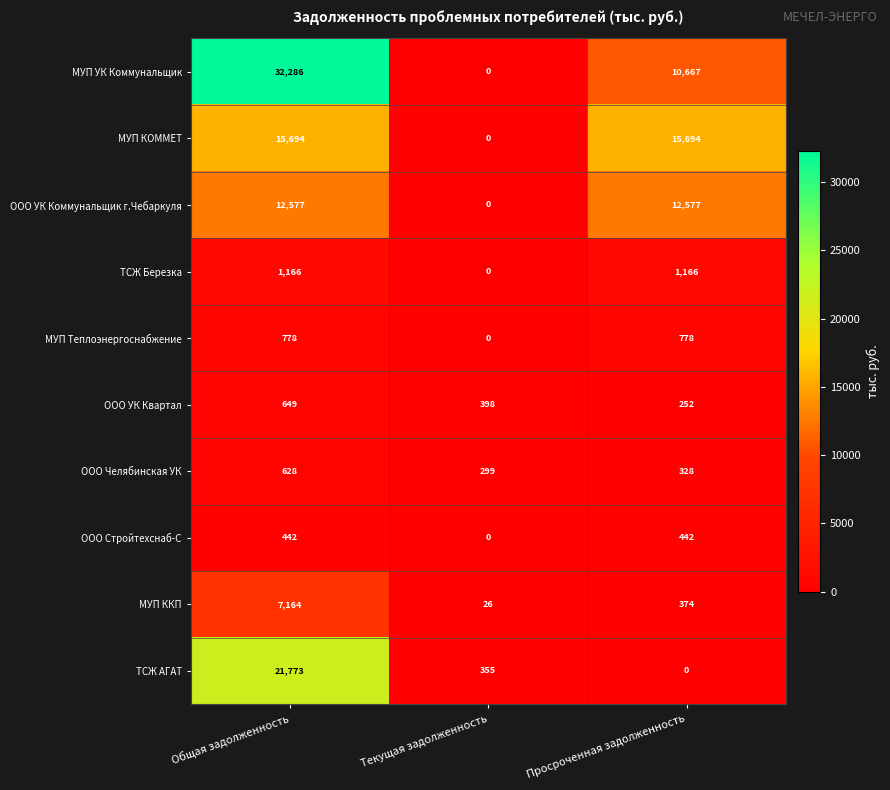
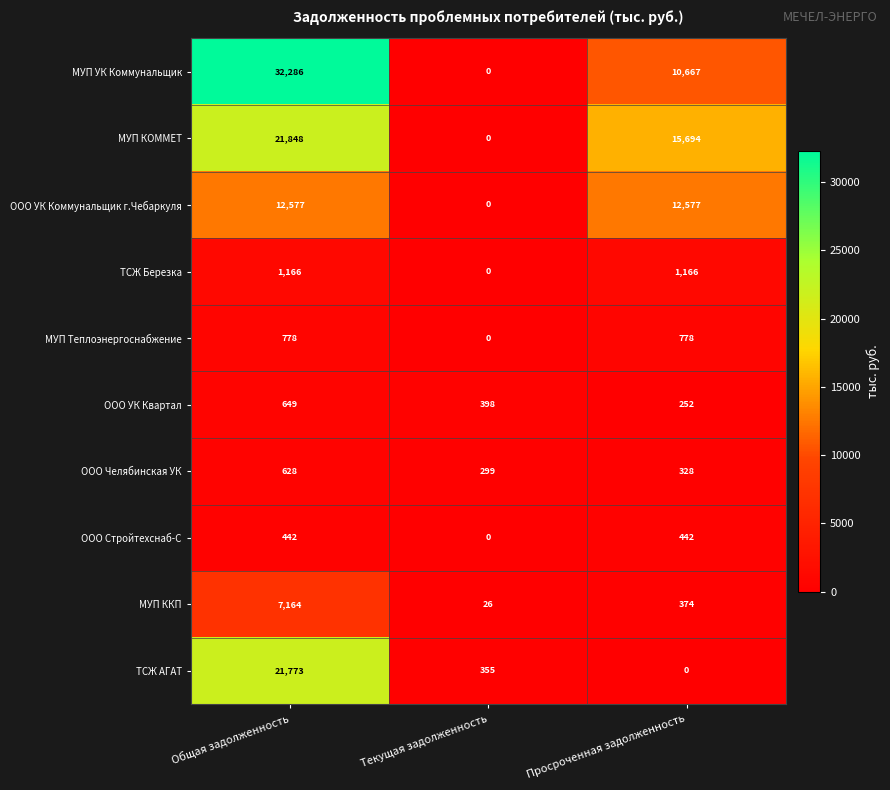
  {
    "МУП УК Коммунальщик": {
      "Общая задолженность": "32,286",
      "Текущая задолженность": "0",
      "Просроченная задолженность": "10,667"
    },
    "МУП КОММЕТ": {
-     "Общая задолженность": "15,694",
+     "Общая задолженность": "21,848",
      "Текущая задолженность": "0",
      "Просроченная задолженность": "15,694"
    },
    "ООО УК Коммунальщик г.Чебаркуля": {
      "Общая задолженность": "12,577",
      "Текущая задолженность": "0",
      "Просроченная задолженность": "12,577"
    },
    "ТСЖ Березка": {
      "Общая задолженность": "1,166",
      "Текущая задолженность": "0",
      "Просроченная задолженность": "1,166"
    },
    "МУП Теплоэнергоснабжение": {
      "Общая задолженность": "778",
      "Текущая задолженность": "0",
      "Просроченная задолженность": "778"
    },
    "ООО УК Квартал": {
      "Общая задолженность": "649",
      "Текущая задолженность": "398",
      "Просроченная задолженность": "252"
    },
    "ООО Челябинская УК": {
      "Общая задолженность": "628",
      "Текущая задолженность": "299",
      "Просроченная задолженность": "328"
    },
    "ООО Стройтехснаб-С": {
      "Общая задолженность": "442",
      "Текущая задолженность": "0",
      "Просроченная задолженность": "442"
    },
    "МУП ККП": {
      "Общая задолженность": "7,164",
      "Текущая задолженность": "26",
      "Просроченная задолженность": "374"
    },
    "ТСЖ АГАТ": {
      "Общая задолженность": "21,773",
      "Текущая задолженность": "355",
      "Просроченная задолженность": "0"
    }
  }
